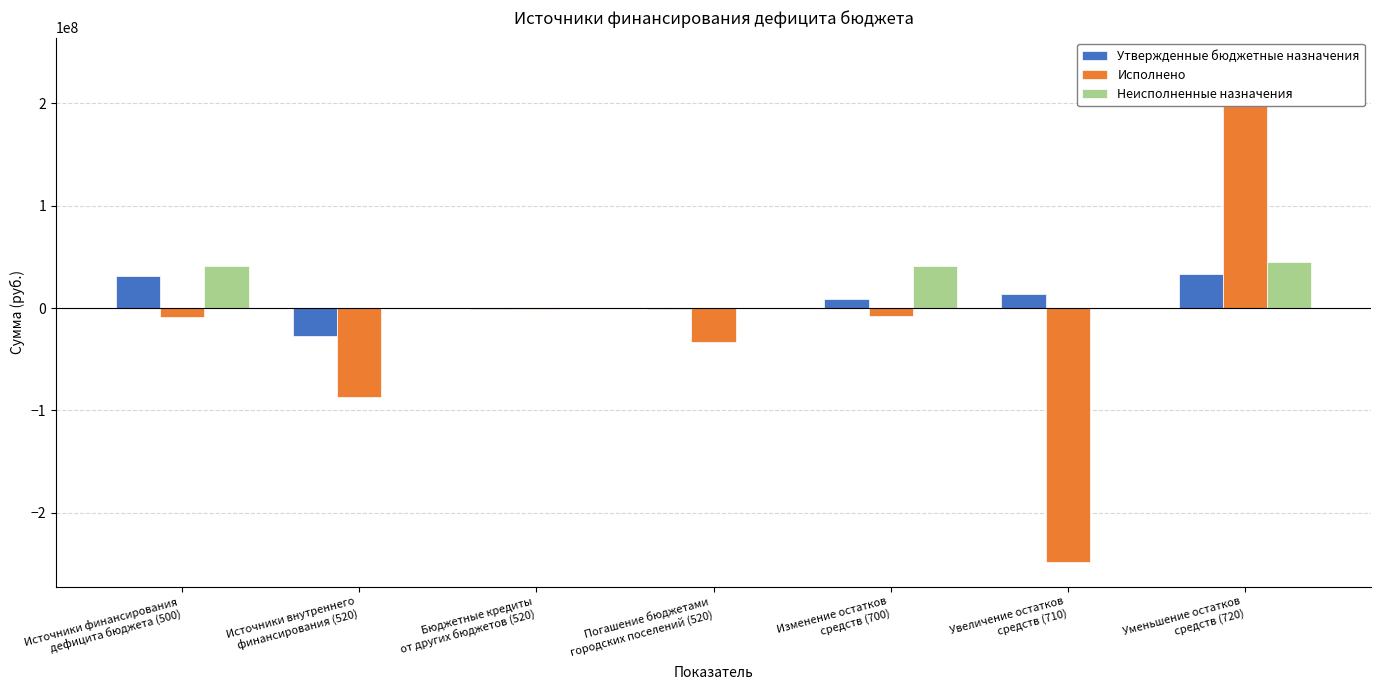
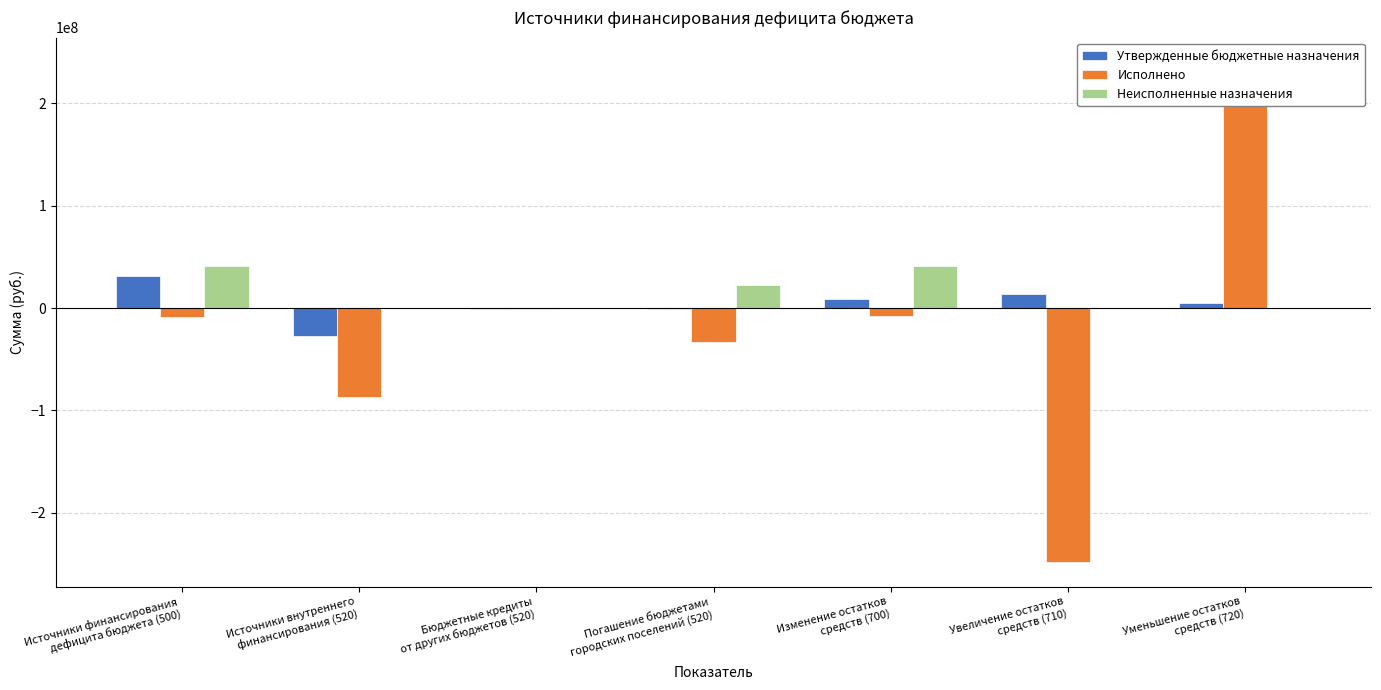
  {
    "Утвержденные бюджетные назначения": {
      "Источники финансирования дефицита бюджета (500)": 32000000,
      "Источники внутреннего финансирования (520)": -27000000,
      "Изменение остатков средств (700)": 8000000,
      "Увеличение остатков средств (710)": 13000000,
-     "Уменьшение остатков средств (720)": 33000000
+     "Уменьшение остатков средств (720)": 5000000
    },
    "Исполнено": {
      "Источники финансирования дефицита бюджета (500)": -9000000,
      "Источники внутреннего финансирования (520)": -87000000,
      "Погашение бюджетами городских поселений (520)": -34000000,
      "Изменение остатков средств (700)": -8000000,
      "Увеличение остатков средств (710)": -248000000
    },
    "Неисполненные назначения": {
      "Источники финансирования дефицита бюджета (500)": 41000000,
-     "Погашение бюджетами городских поселений (520)": 0,
+     "Погашение бюджетами городских поселений (520)": 23000000,
      "Изменение остатков средств (700)": 41000000,
      "Увеличение остатков средств (710)": 0,
-     "Уменьшение остатков средств (720)": 45000000
+     "Уменьшение остатков средств (720)": 0
    }
  }
